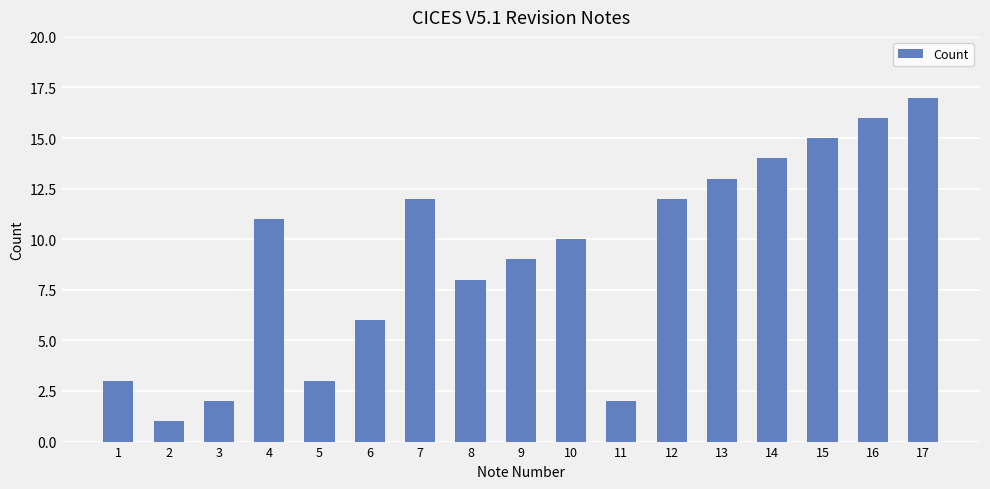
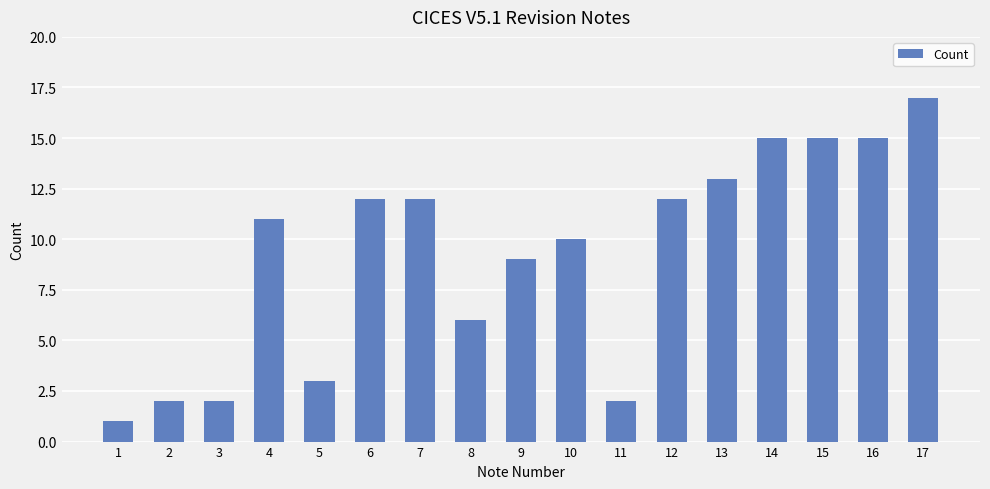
  {
-   "1": 3,
-   "2": 1,
+   "1": 1,
+   "2": 2,
    "3": 2,
    "4": 11,
    "5": 3,
-   "6": 6,
+   "6": 12,
    "7": 12,
-   "8": 8,
+   "8": 6,
    "9": 9,
    "10": 10,
    "11": 2,
    "12": 12,
    "13": 13,
-   "14": 14,
+   "14": 15,
    "15": 15,
-   "16": 16,
+   "16": 15,
    "17": 17
  }
